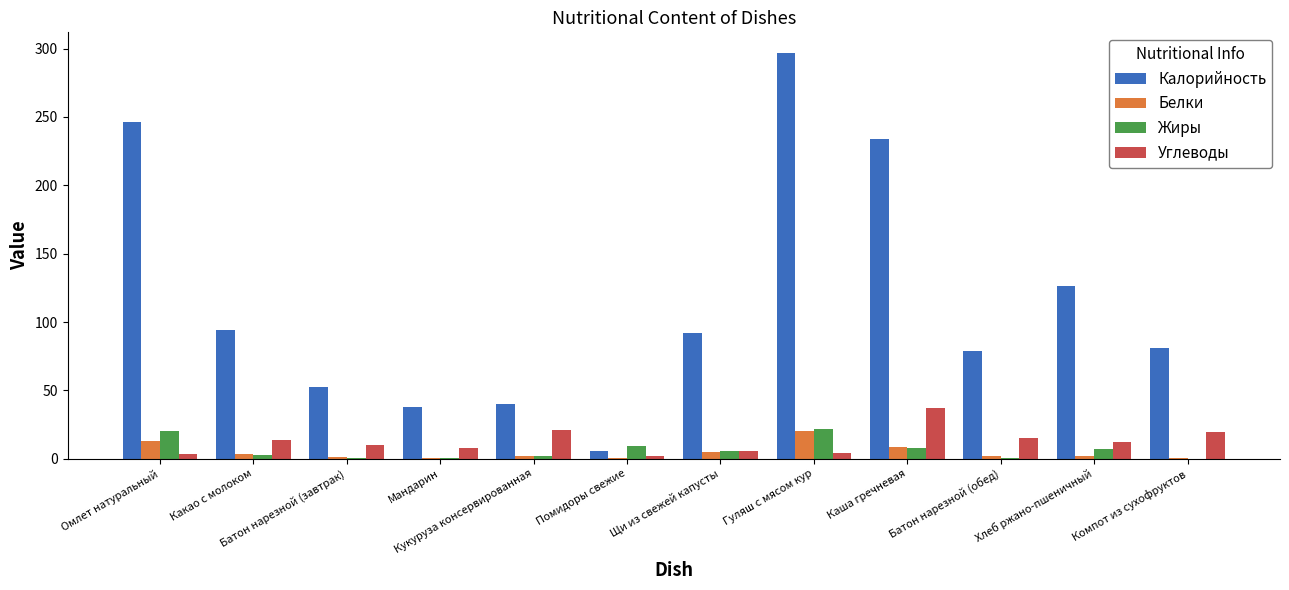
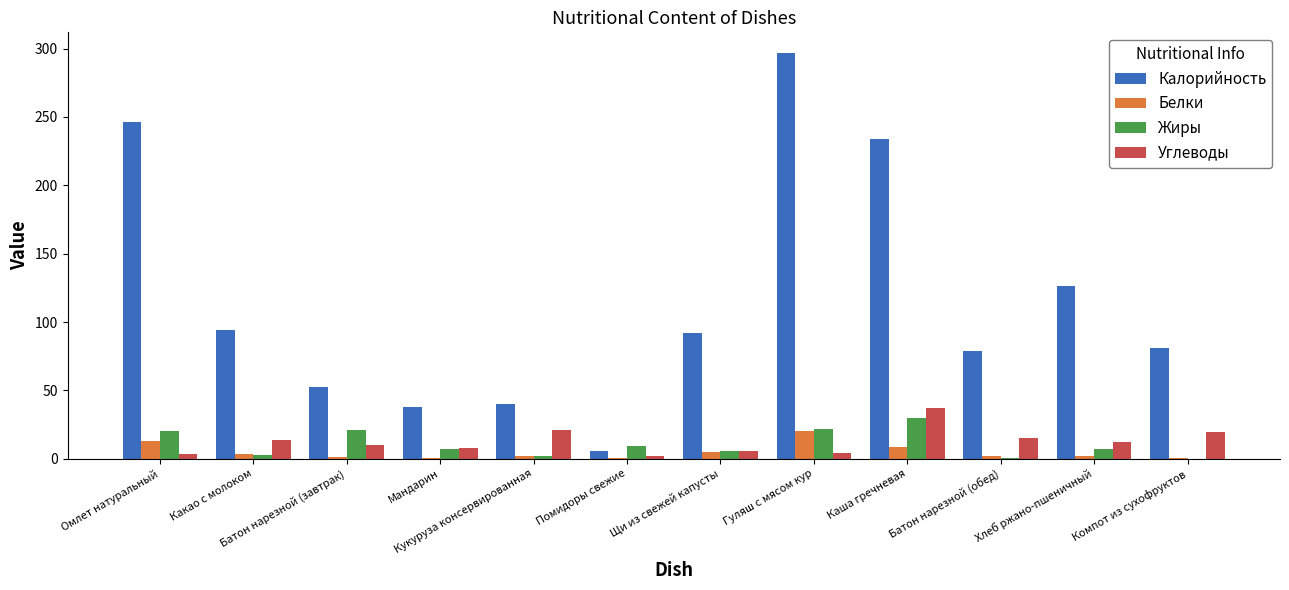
  {
    "Калорийность": {
      "Омлет натуральный": 246,
      "Какао с молоком": 94,
      "Батон нарезной (завтрак)": 52,
      "Мандарин": 38,
      "Кукуруза консервированная": 40,
      "Помидоры свежие": 6,
      "Щи из свежей капусты": 92,
      "Гуляш с мясом кур": 297,
      "Каша гречневая": 234,
      "Батон нарезной (обед)": 79,
      "Хлеб ржано-пшеничный": 126,
      "Компот из сухофруктов": 81
    },
    "Жиры": {
      "Омлет натуральный": 20,
      "Какао с молоком": 3,
-     "Батон нарезной (завтрак)": 1,
-     "Мандарин": 0,
+     "Батон нарезной (завтрак)": 21,
+     "Мандарин": 7,
      "Кукуруза консервированная": 2,
      "Помидоры свежие": 10,
      "Щи из свежей капусты": 6,
      "Гуляш с мясом кур": 22,
-     "Каша гречневая": 8,
+     "Каша гречневая": 30,
      "Хлеб ржано-пшеничный": 7,
      "Компот из сухофруктов": 0
    }
  }
